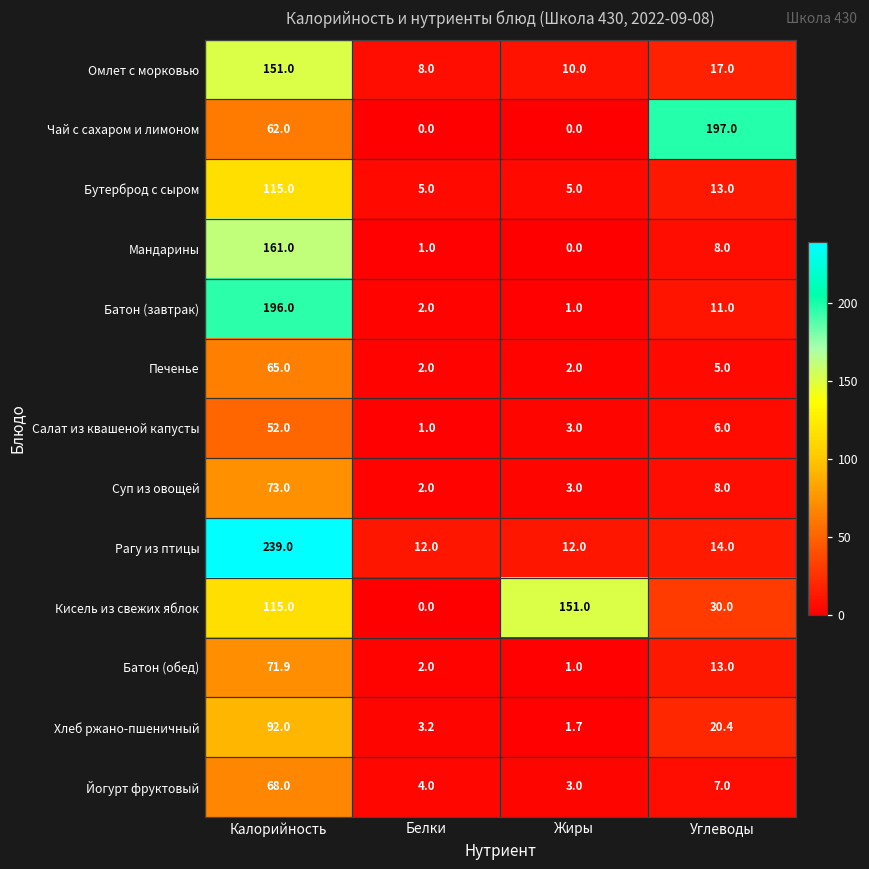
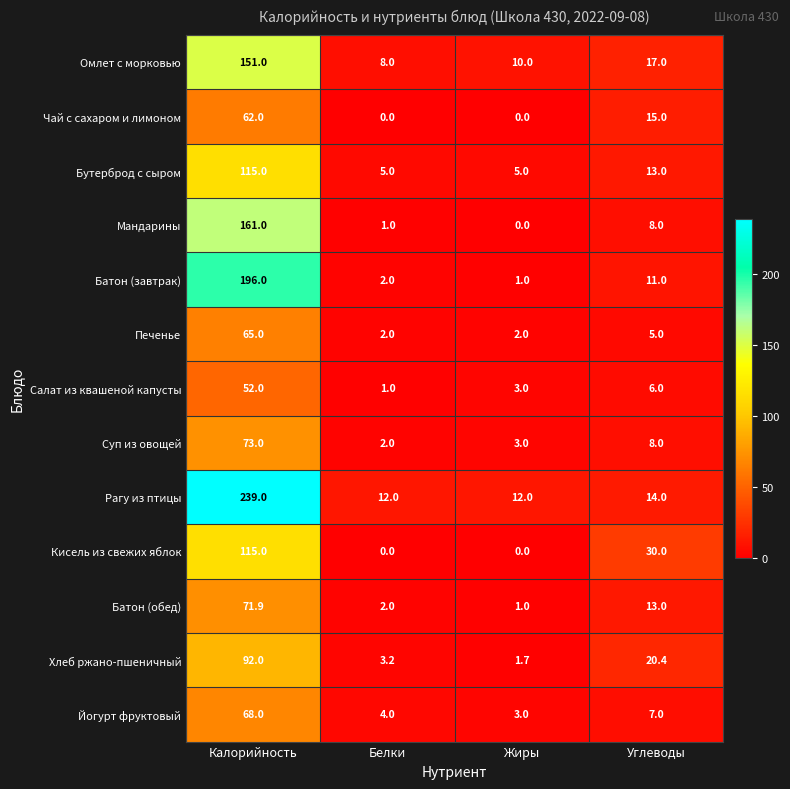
  {
    "Омлет с морковью": {
      "Калорийность": 151.0,
      "Белки": 8.0,
      "Жиры": 10.0,
      "Углеводы": 17.0
    },
    "Чай с сахаром и лимоном": {
      "Калорийность": 62.0,
      "Белки": 0.0,
      "Жиры": 0.0,
-     "Углеводы": 197.0
+     "Углеводы": 15.0
    },
    "Бутерброд с сыром": {
      "Калорийность": 115.0,
      "Белки": 5.0,
      "Жиры": 5.0,
      "Углеводы": 13.0
    },
    "Мандарины": {
      "Калорийность": 161.0,
      "Белки": 1.0,
      "Жиры": 0.0,
      "Углеводы": 8.0
    },
    "Батон (завтрак)": {
      "Калорийность": 196.0,
      "Белки": 2.0,
      "Жиры": 1.0,
      "Углеводы": 11.0
    },
    "Печенье": {
      "Калорийность": 65.0,
      "Белки": 2.0,
      "Жиры": 2.0,
      "Углеводы": 5.0
    },
    "Салат из квашеной капусты": {
      "Калорийность": 52.0,
      "Белки": 1.0,
      "Жиры": 3.0,
      "Углеводы": 6.0
    },
    "Суп из овощей": {
      "Калорийность": 73.0,
      "Белки": 2.0,
      "Жиры": 3.0,
      "Углеводы": 8.0
    },
    "Рагу из птицы": {
      "Калорийность": 239.0,
      "Белки": 12.0,
      "Жиры": 12.0,
      "Углеводы": 14.0
    },
    "Кисель из свежих яблок": {
      "Калорийность": 115.0,
      "Белки": 0.0,
-     "Жиры": 151.0,
+     "Жиры": 0.0,
      "Углеводы": 30.0
    },
    "Батон (обед)": {
      "Калорийность": 71.9,
      "Белки": 2.0,
      "Жиры": 1.0,
      "Углеводы": 13.0
    },
    "Хлеб ржано-пшеничный": {
      "Калорийность": 92.0,
      "Белки": 3.2,
      "Жиры": 1.7,
      "Углеводы": 20.4
    },
    "Йогурт фруктовый": {
      "Калорийность": 68.0,
      "Белки": 4.0,
      "Жиры": 3.0,
      "Углеводы": 7.0
    }
  }
